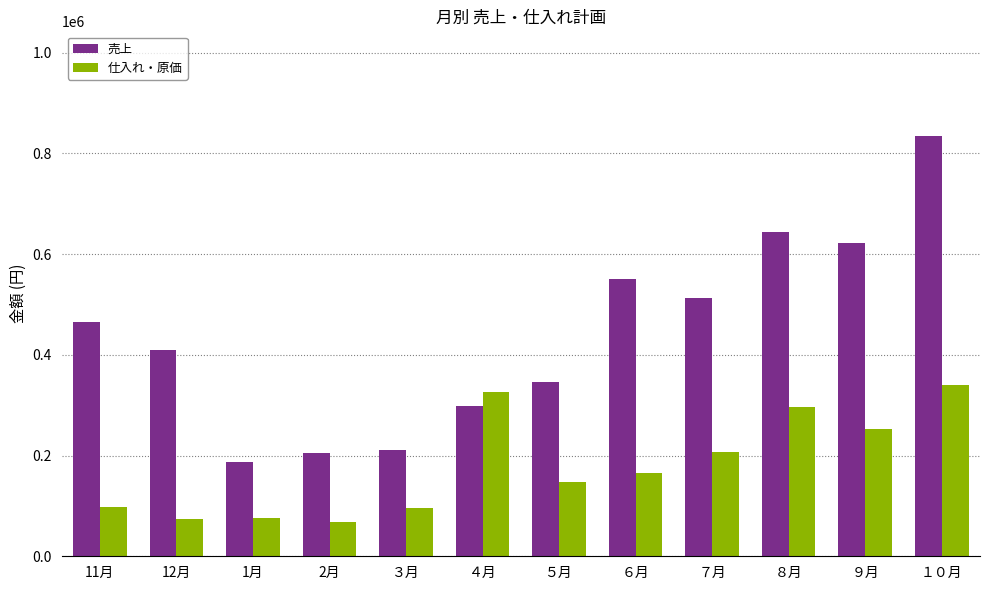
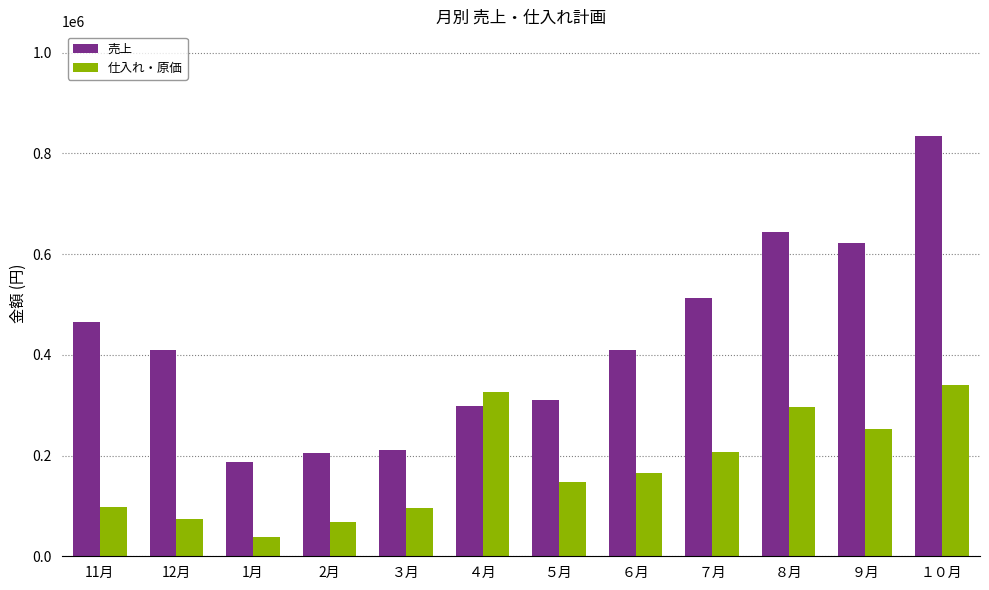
  {
    "売上": {
      "11月": 470000,
      "12月": 410000,
      "1月": 190000,
      "2月": 210000,
      "３月": 210000,
      "４月": 300000,
-     "５月": 350000,
-     "６月": 550000,
+     "５月": 310000,
+     "６月": 410000,
      "７月": 510000,
      "８月": 640000,
      "９月": 620000,
      "１０月": 830000
    },
    "仕入れ・原価": {
      "11月": 100000,
      "12月": 70000,
-     "1月": 80000,
+     "1月": 40000,
      "2月": 70000,
      "３月": 100000,
      "４月": 330000,
      "５月": 150000,
      "６月": 170000,
      "７月": 210000,
      "８月": 300000,
      "９月": 250000,
      "１０月": 340000
    }
  }
